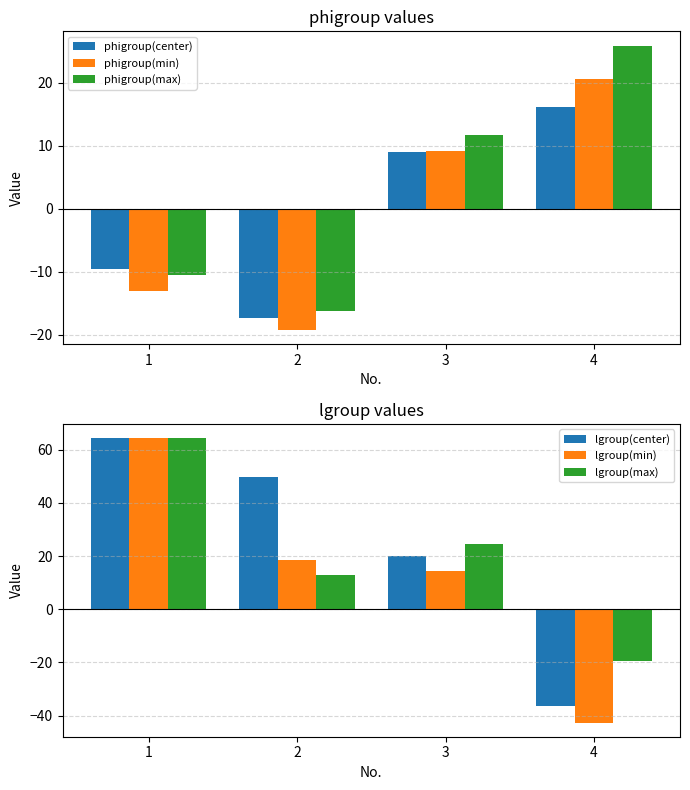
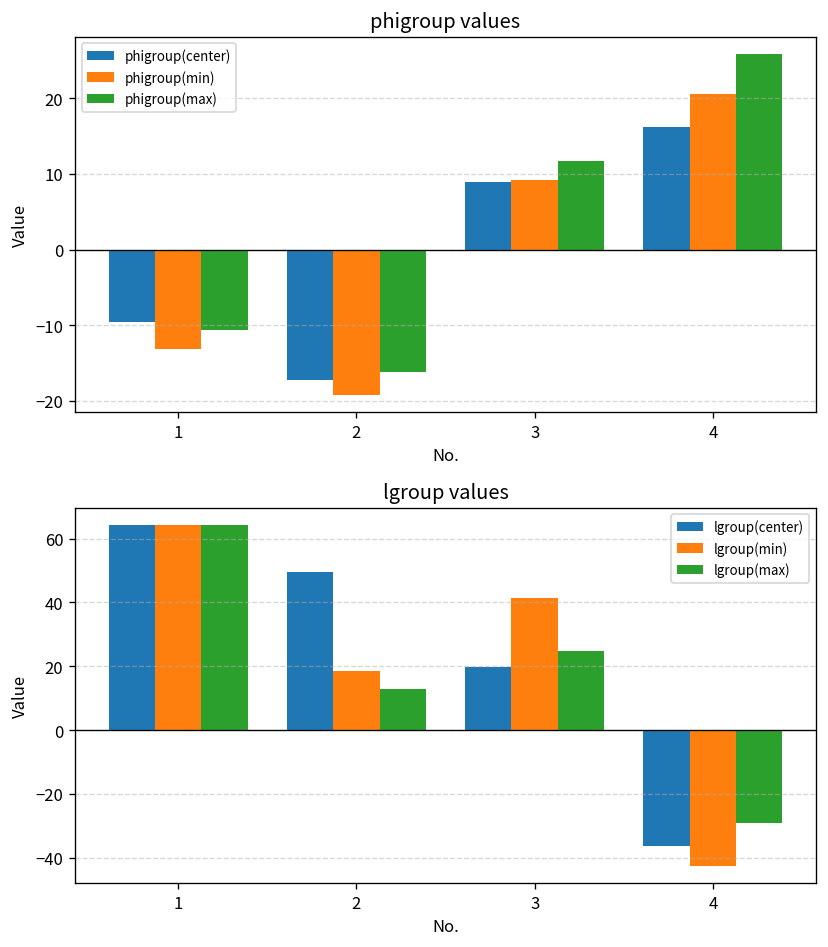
  {
    "phigroup values": {
      "phigroup(center)": {
        "1": -10,
        "2": -17,
        "3": 9,
        "4": 16
      },
      "phigroup(min)": {
        "1": -13,
        "2": -19,
        "3": 9,
        "4": 21
      },
      "phigroup(max)": {
        "1": -11,
        "2": -16,
        "3": 12,
        "4": 26
      }
    },
    "lgroup values": {
      "lgroup(center)": {
        "1": 64,
        "2": 50,
        "3": 20,
        "4": -36
      },
      "lgroup(min)": {
        "1": 64,
        "2": 18,
-       "3": 14,
+       "3": 41,
        "4": -43
      },
      "lgroup(max)": {
        "1": 64,
        "2": 13,
        "3": 25,
-       "4": -20
+       "4": -29
      }
    }
  }
